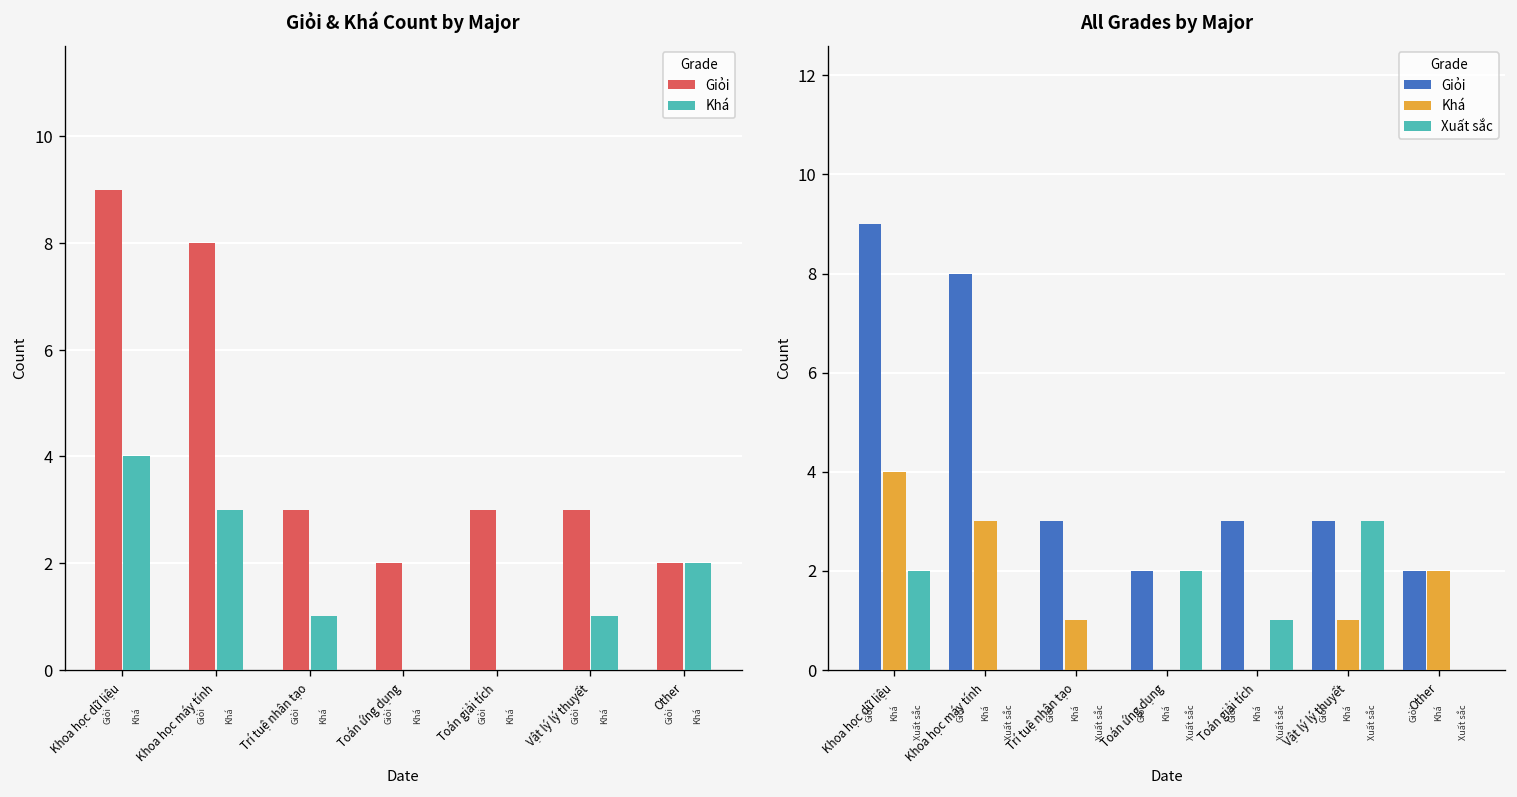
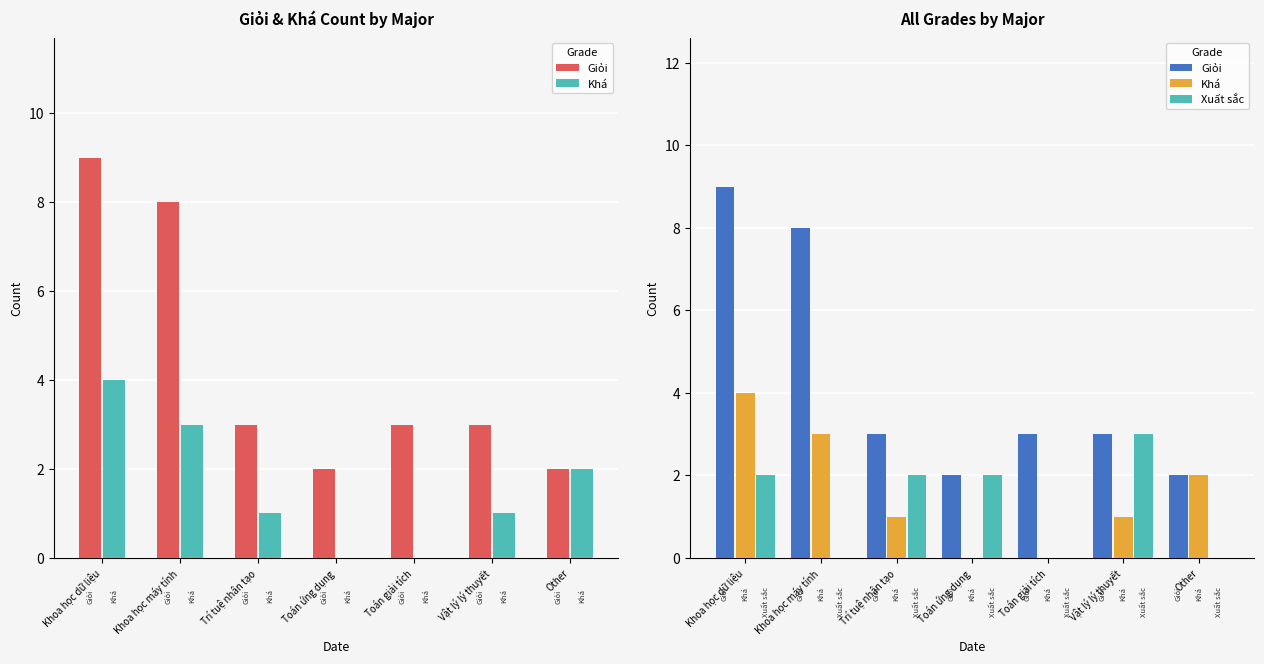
  {
    "All Grades by Major": {
      "Giỏi": {
        "Khoa học dữ liệu": 9,
        "Khoa học máy tính": 8,
        "Trí tuệ nhân tạo": 3,
        "Toán ứng dụng": 2,
        "Toán giải tích": 3,
        "Vật lý lý thuyết": 3,
        "Other": 2
      },
      "Khá": {
        "Khoa học dữ liệu": 4,
        "Khoa học máy tính": 3,
        "Trí tuệ nhân tạo": 1,
        "Toán ứng dụng": 0,
        "Toán giải tích": 0,
        "Vật lý lý thuyết": 1,
        "Other": 2
      },
      "Xuất sắc": {
        "Khoa học dữ liệu": 2,
        "Khoa học máy tính": 0,
-       "Trí tuệ nhân tạo": 0,
+       "Trí tuệ nhân tạo": 2,
        "Toán ứng dụng": 2,
-       "Toán giải tích": 1,
+       "Toán giải tích": 0,
        "Vật lý lý thuyết": 3,
        "Other": 0
      }
    }
  }
